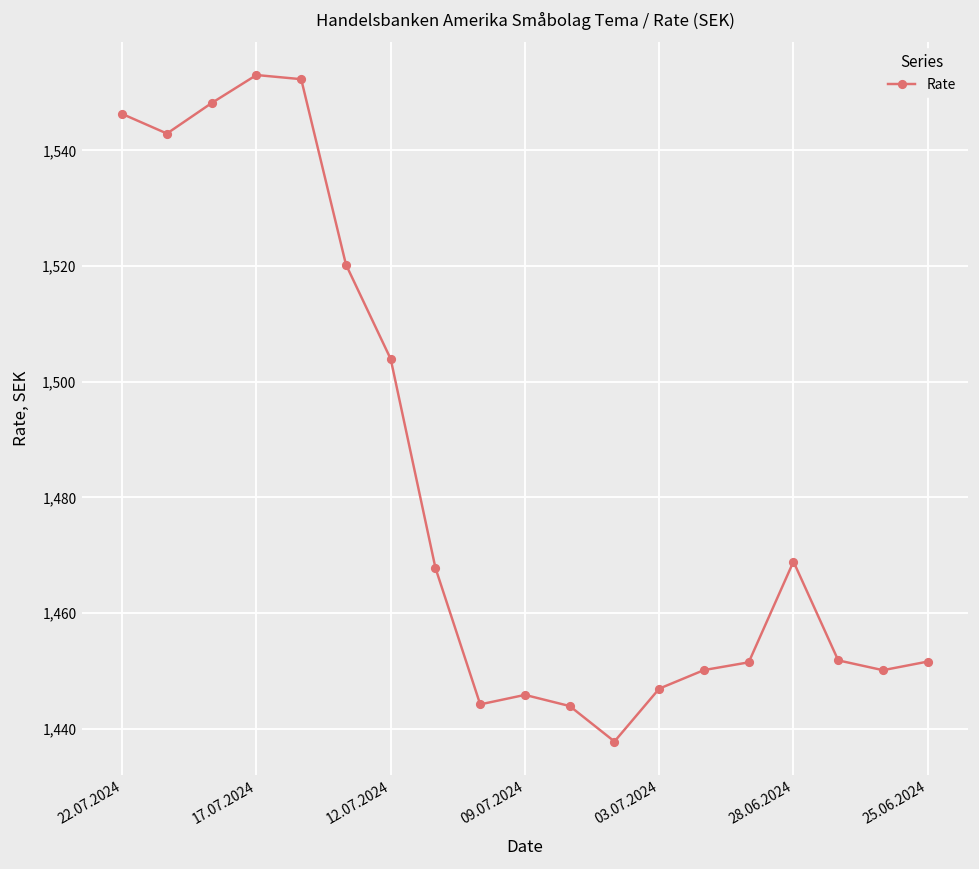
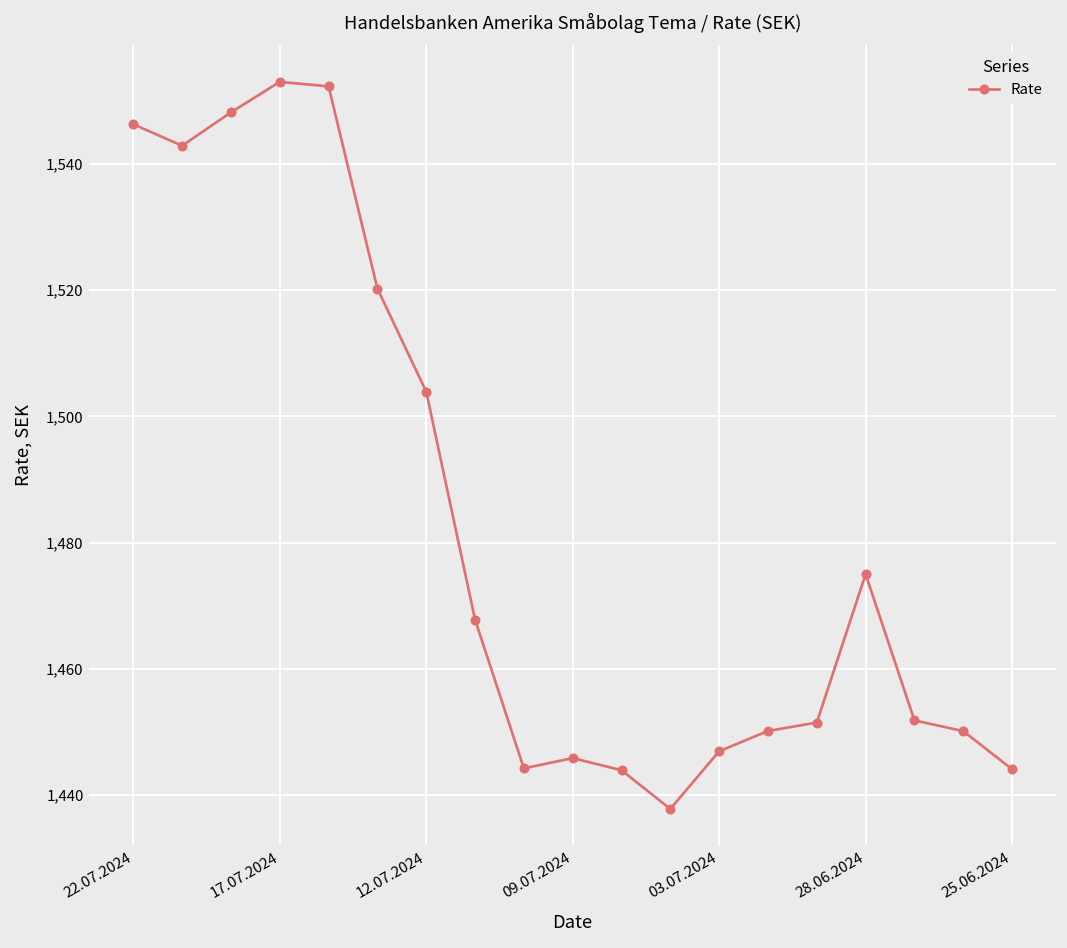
  {
    "22.07.2024": "1,546",
    "17.07.2024": "1,553",
    "12.07.2024": "1,504",
    "09.07.2024": "1,446",
    "03.07.2024": "1,447",
-   "28.06.2024": "1,469",
-   "25.06.2024": "1,452"
+   "28.06.2024": "1,475",
+   "25.06.2024": "1,444"
  }
